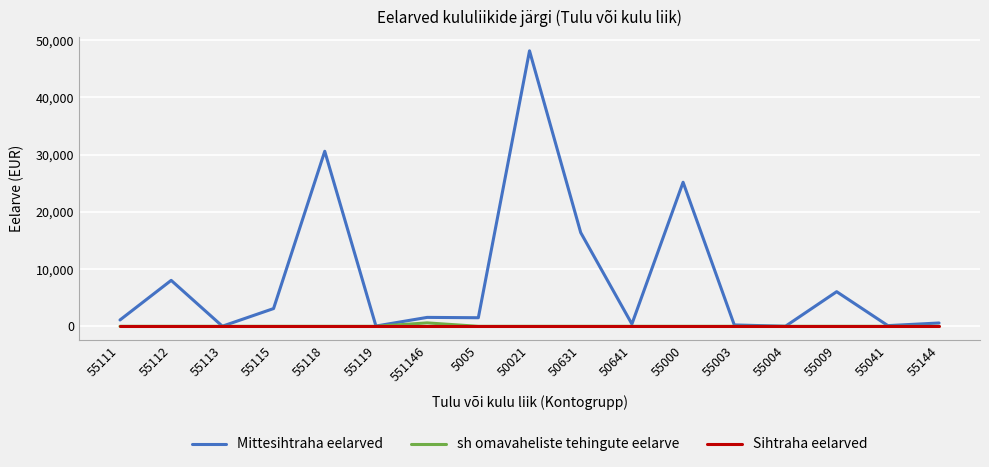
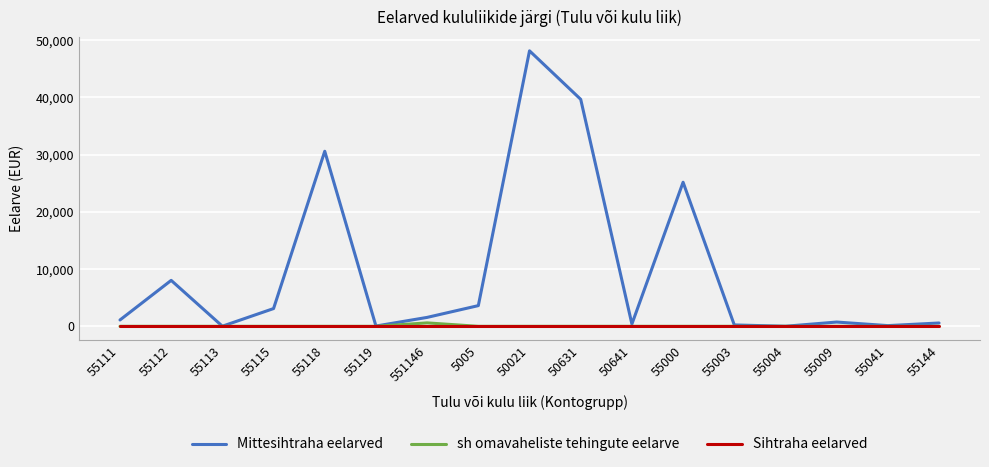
  {
    "Mittesihtraha eelarved": {
      "55111": "1,000",
      "55112": "8,000",
      "55115": "3,000",
      "55118": "31,000",
      "551146": "2,000",
-     "5005": "2,000",
+     "5005": "4,000",
      "50021": "48,000",
-     "50631": "16,000",
+     "50631": "40,000",
      "55000": "25,000",
-     "55009": "6,000",
+     "55009": "1,000",
      "55144": "1,000"
    },
    "sh omavaheliste tehingute eelarve": {
      "551146": "1,000"
    },
    "Sihtraha eelarved": {
      "551146": "0"
    }
  }
